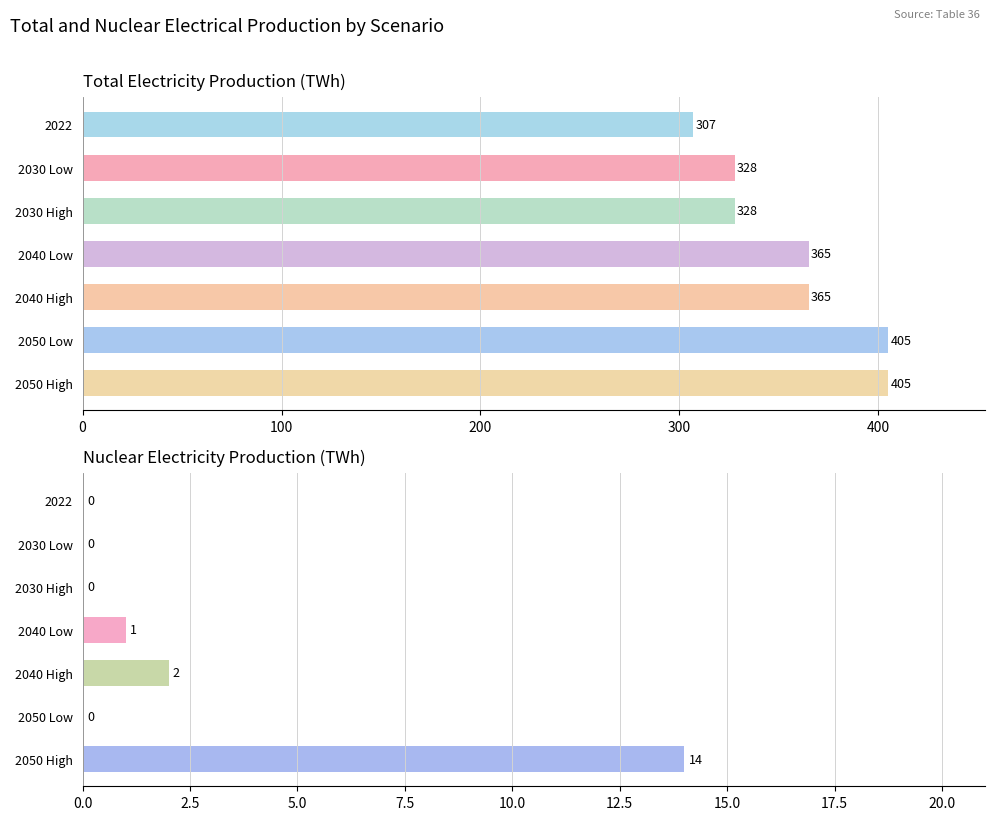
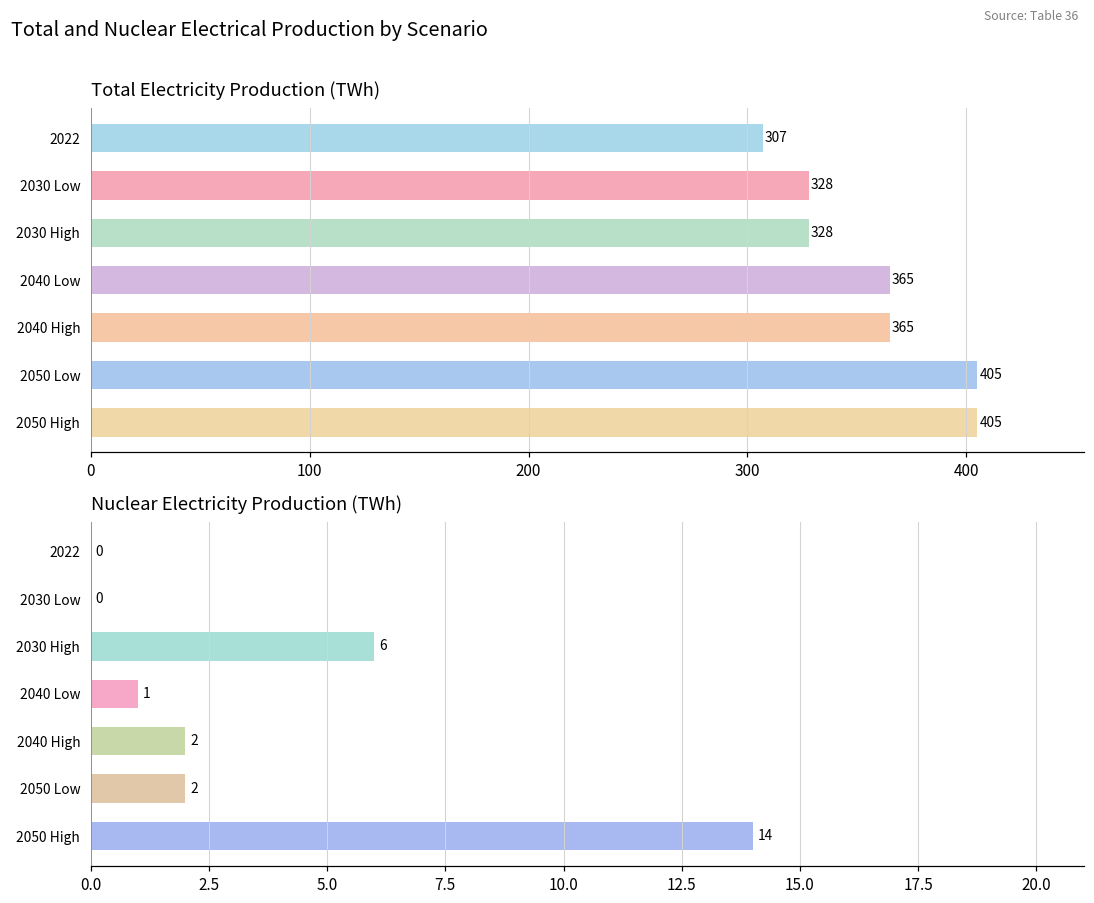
  {
    "Nuclear Electricity Production (TWh)": {
      "2022": 0,
      "2030 Low": 0,
-     "2030 High": 0,
+     "2030 High": 6,
      "2040 Low": 1,
      "2040 High": 2,
-     "2050 Low": 0,
+     "2050 Low": 2,
      "2050 High": 14
    }
  }
